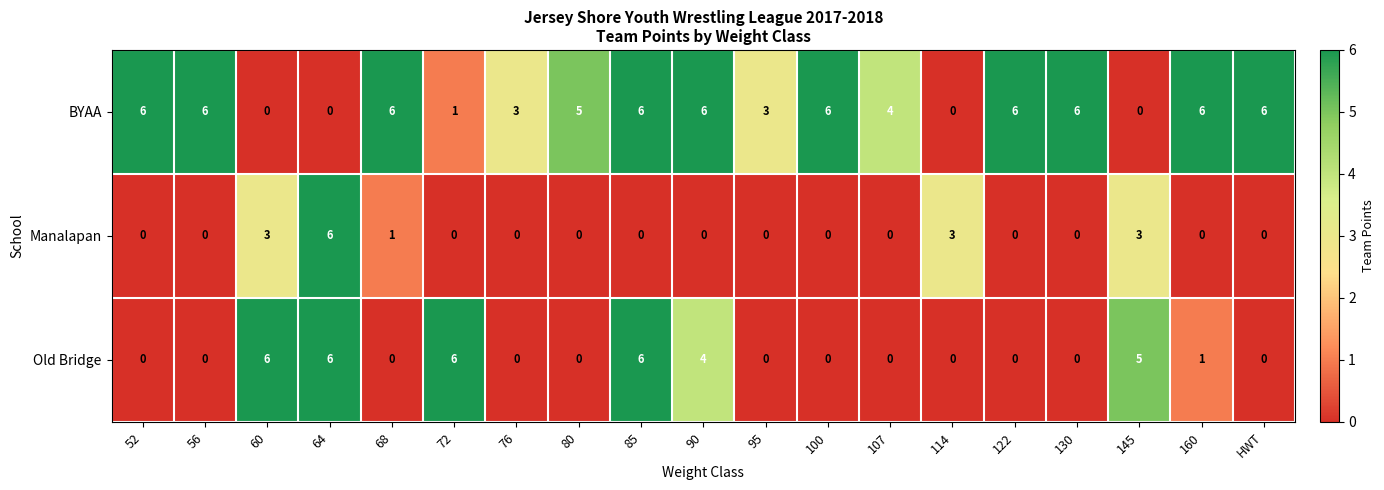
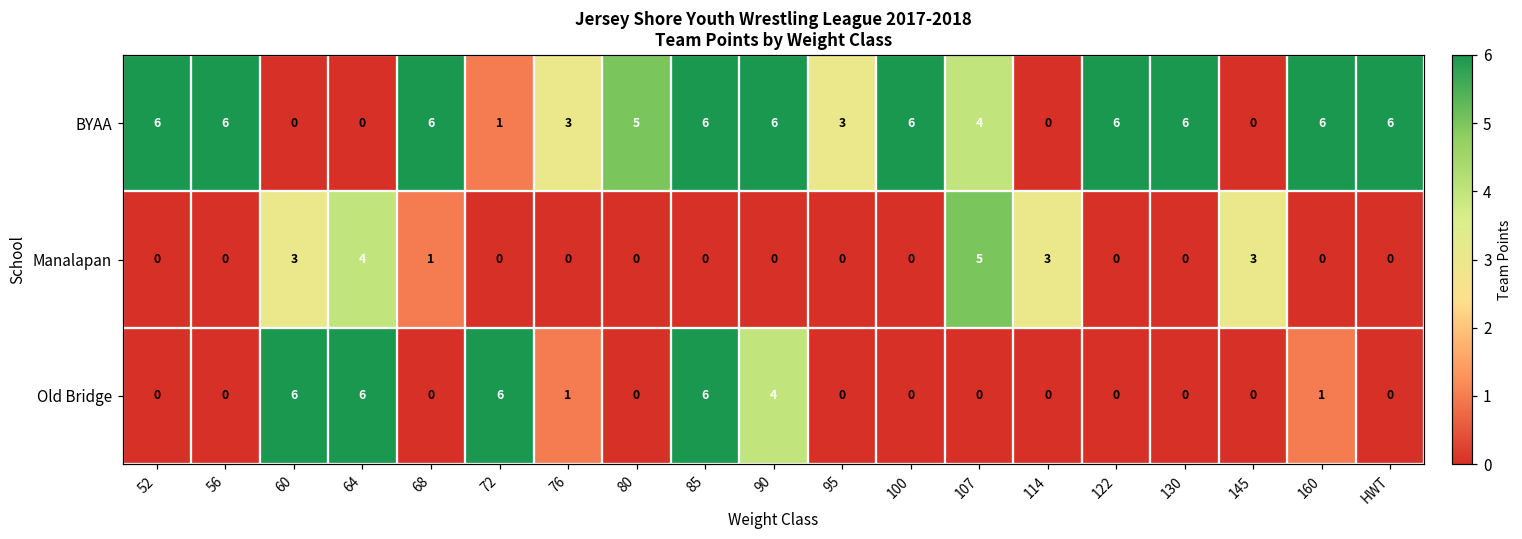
  {
    "BYAA": {
      "52": 6,
      "56": 6,
      "60": 0,
      "64": 0,
      "68": 6,
      "72": 1,
      "76": 3,
      "80": 5,
      "85": 6,
      "90": 6,
      "95": 3,
      "100": 6,
      "107": 4,
      "114": 0,
      "122": 6,
      "130": 6,
      "145": 0,
      "160": 6,
      "HWT": 6
    },
    "Manalapan": {
      "52": 0,
      "56": 0,
      "60": 3,
-     "64": 6,
+     "64": 4,
      "68": 1,
      "72": 0,
      "76": 0,
      "80": 0,
      "85": 0,
      "90": 0,
      "95": 0,
      "100": 0,
-     "107": 0,
+     "107": 5,
      "114": 3,
      "122": 0,
      "130": 0,
      "145": 3,
      "160": 0,
      "HWT": 0
    },
    "Old Bridge": {
      "52": 0,
      "56": 0,
      "60": 6,
      "64": 6,
      "68": 0,
      "72": 6,
-     "76": 0,
+     "76": 1,
      "80": 0,
      "85": 6,
      "90": 4,
      "95": 0,
      "100": 0,
      "107": 0,
      "114": 0,
      "122": 0,
      "130": 0,
-     "145": 5,
+     "145": 0,
      "160": 1,
      "HWT": 0
    }
  }
